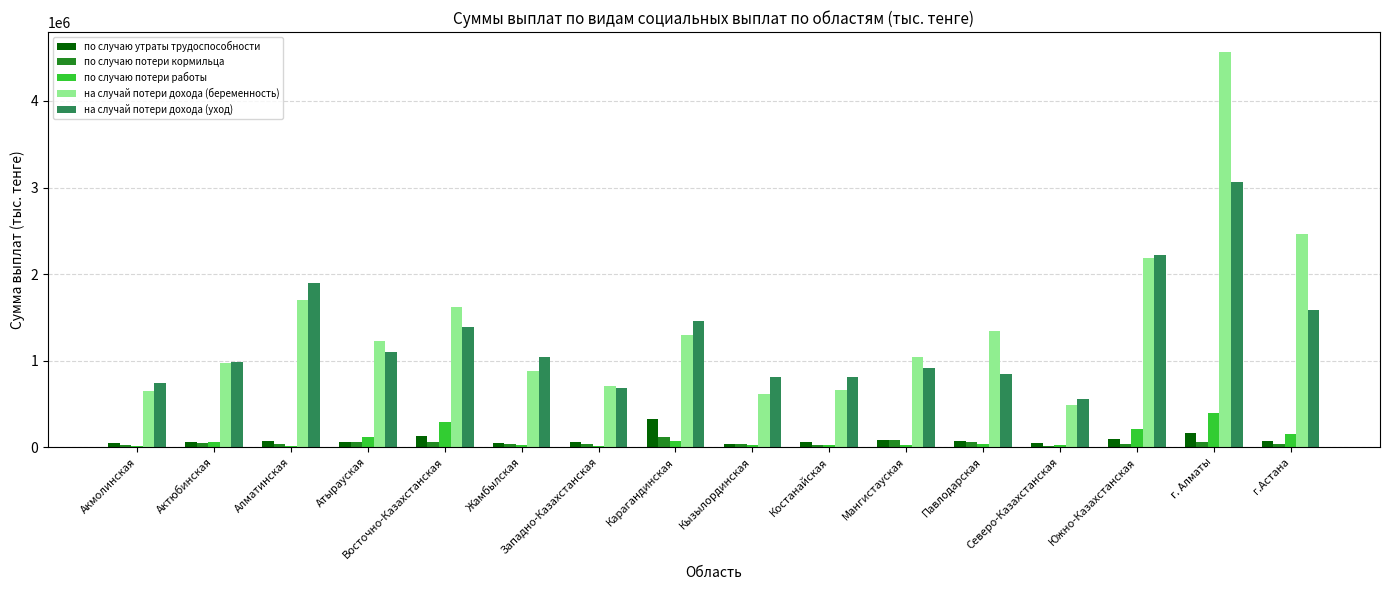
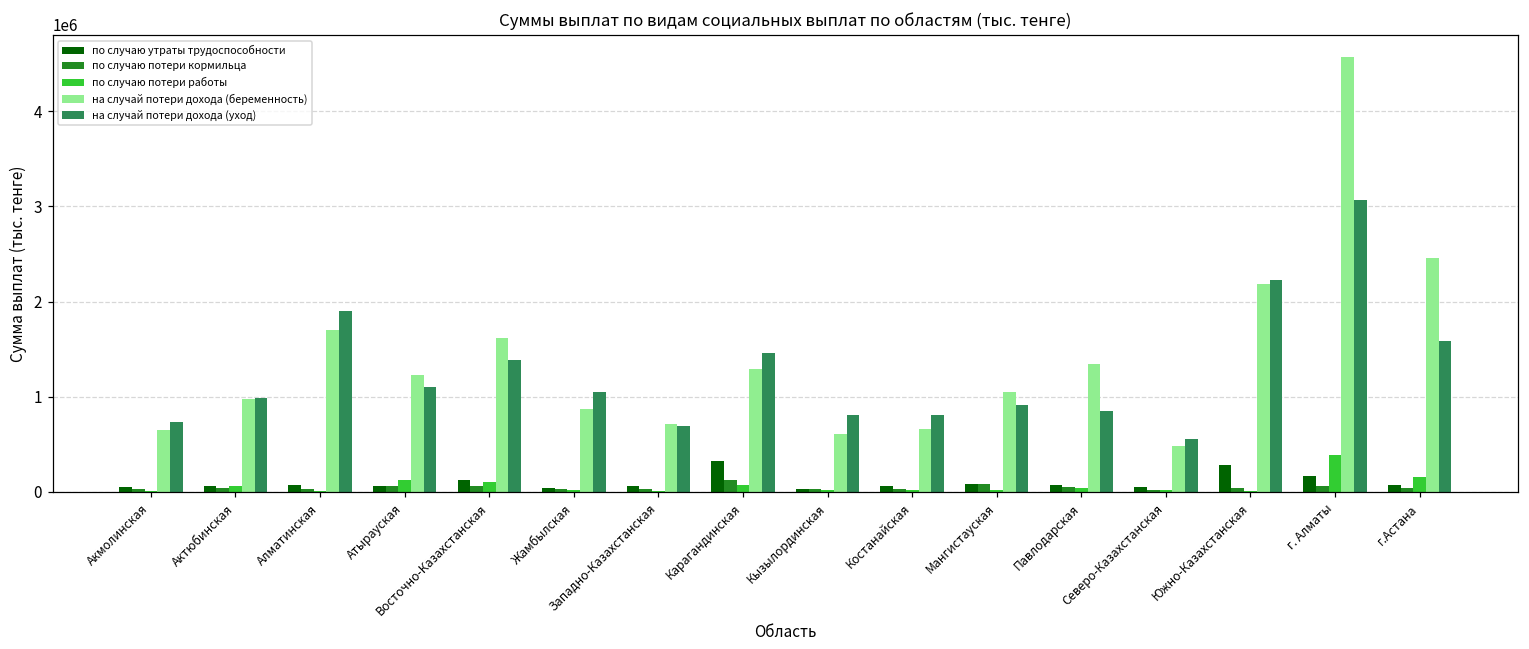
  {
    "по случаю утраты трудоспособности": {
      "Акмолинская": 100000,
      "Актюбинская": 100000,
      "Алматинская": 100000,
      "Атырауская": 100000,
      "Восточно-Казахстанская": 100000,
      "Жамбылская": 0,
      "Западно-Казахстанская": 100000,
      "Карагандинская": 300000,
      "Кызылординская": 0,
      "Костанайская": 100000,
      "Мангистауская": 100000,
      "Павлодарская": 100000,
      "Северо-Казахстанская": 100000,
-     "Южно-Казахстанская": 100000,
+     "Южно-Казахстанская": 300000,
      "г. Алматы": 200000,
      "г.Астана": 100000
    },
    "по случаю потери работы": {
      "Актюбинская": 100000,
      "Атырауская": 100000,
-     "Восточно-Казахстанская": 300000,
+     "Восточно-Казахстанская": 100000,
      "Карагандинская": 100000,
      "Павлодарская": 0,
-     "Южно-Казахстанская": 200000,
+     "Южно-Казахстанская": 0,
      "г. Алматы": 400000,
      "г.Астана": 200000
    },
    "на случай потери дохода (беременность)": {
      "Акмолинская": 700000,
      "Актюбинская": 1000000,
      "Алматинская": 1700000,
      "Атырауская": 1200000,
      "Восточно-Казахстанская": 1600000,
      "Жамбылская": 900000,
      "Западно-Казахстанская": 700000,
      "Карагандинская": 1300000,
      "Кызылординская": 600000,
      "Костанайская": 700000,
      "Мангистауская": 1000000,
      "Павлодарская": 1300000,
      "Северо-Казахстанская": 500000,
      "Южно-Казахстанская": 2200000,
      "г. Алматы": 4600000,
      "г.Астана": 2500000
    }
  }
